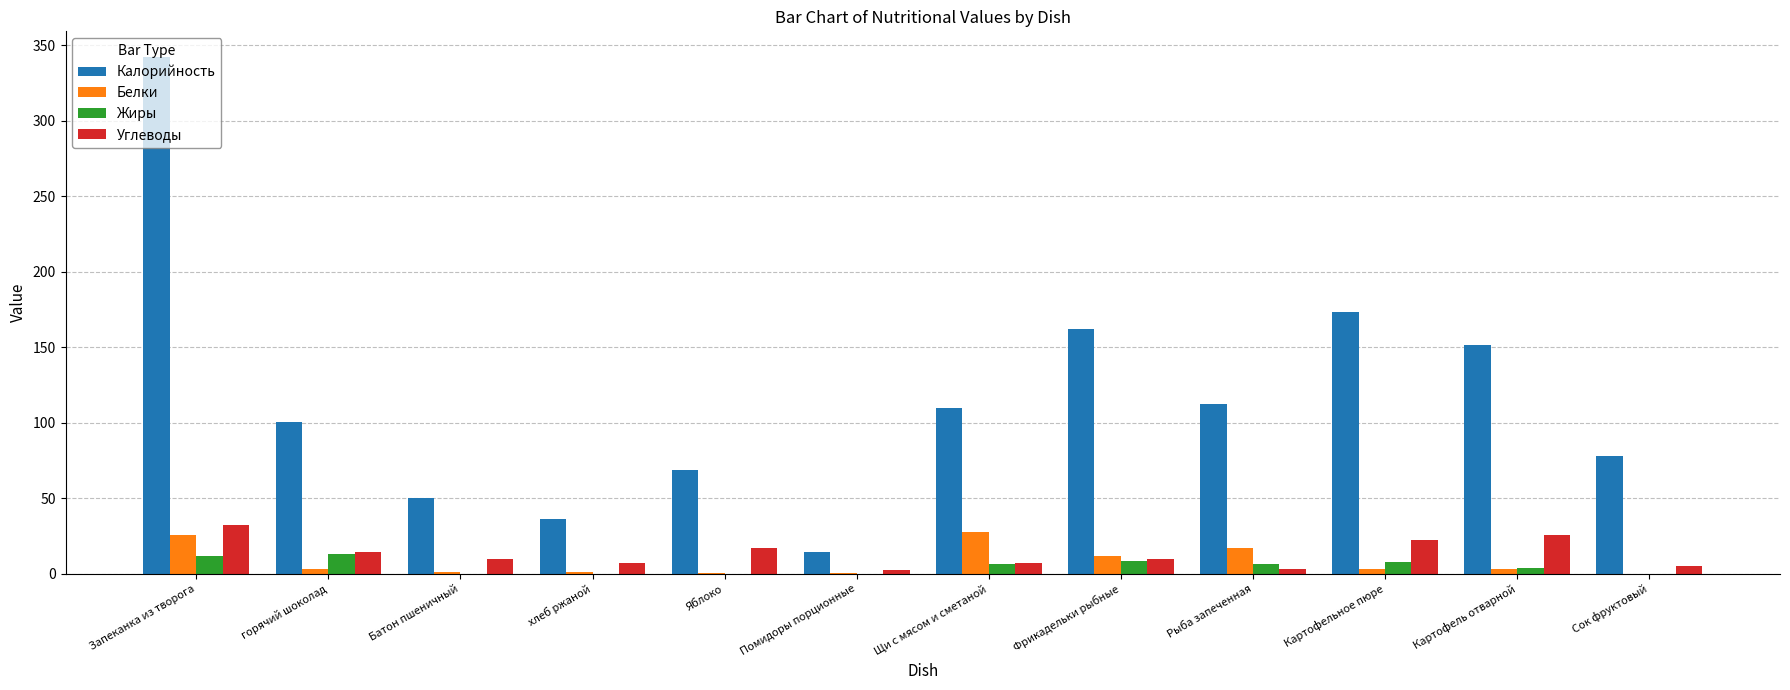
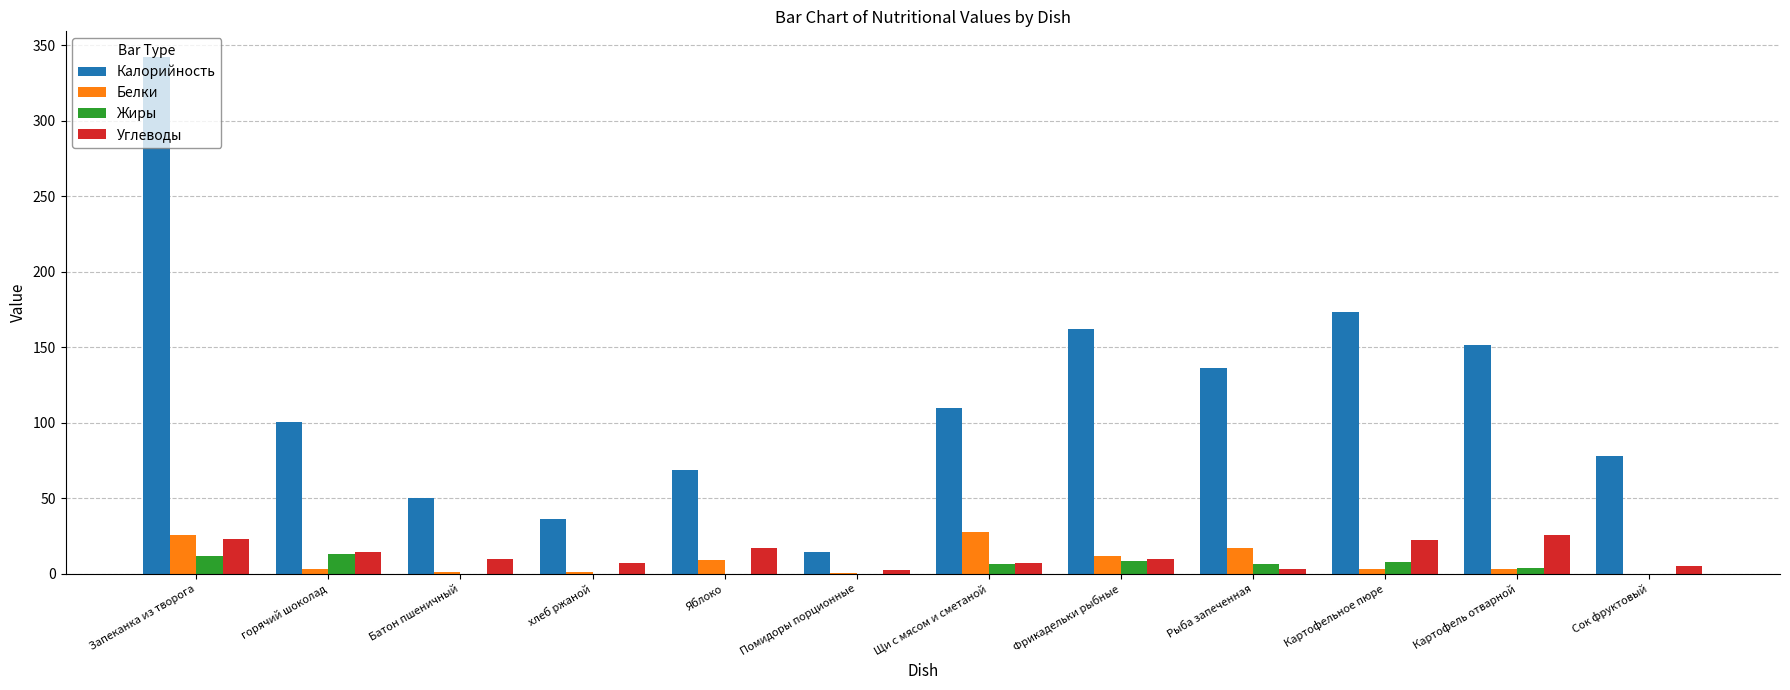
  {
    "Калорийность": {
      "горячий шоколад": 101,
      "Батон пшеничный": 50,
      "хлеб ржаной": 36,
      "Яблоко": 69,
      "Помидоры порционные": 14,
      "Щи с мясом и сметаной": 110,
      "Фрикадельки рыбные": 162,
-     "Рыба запеченная": 113,
+     "Рыба запеченная": 136,
      "Картофельное пюре": 173,
      "Картофель отварной": 151,
      "Сок фруктовый": 78
    },
    "Белки": {
      "Запеканка из творога": 26,
      "горячий шоколад": 3,
-     "Яблоко": 1,
+     "Яблоко": 9,
      "Щи с мясом и сметаной": 28,
      "Фрикадельки рыбные": 12,
      "Рыба запеченная": 17,
      "Картофельное пюре": 3,
      "Картофель отварной": 3,
      "Сок фруктовый": 0
    },
    "Жиры": {
      "Запеканка из творога": 12,
      "горячий шоколад": 13,
      "Яблоко": 0,
      "Щи с мясом и сметаной": 6,
      "Фрикадельки рыбные": 8,
      "Рыба запеченная": 6,
      "Картофельное пюре": 8,
      "Картофель отварной": 4,
      "Сок фруктовый": 0
    },
    "Углеводы": {
-     "Запеканка из творога": 32,
+     "Запеканка из творога": 23,
      "горячий шоколад": 15,
      "Батон пшеничный": 10,
      "хлеб ржаной": 7,
      "Яблоко": 17,
      "Помидоры порционные": 2,
      "Щи с мясом и сметаной": 7,
      "Фрикадельки рыбные": 10,
      "Рыба запеченная": 3,
      "Картофельное пюре": 22,
      "Картофель отварной": 26,
      "Сок фруктовый": 5
    }
  }
